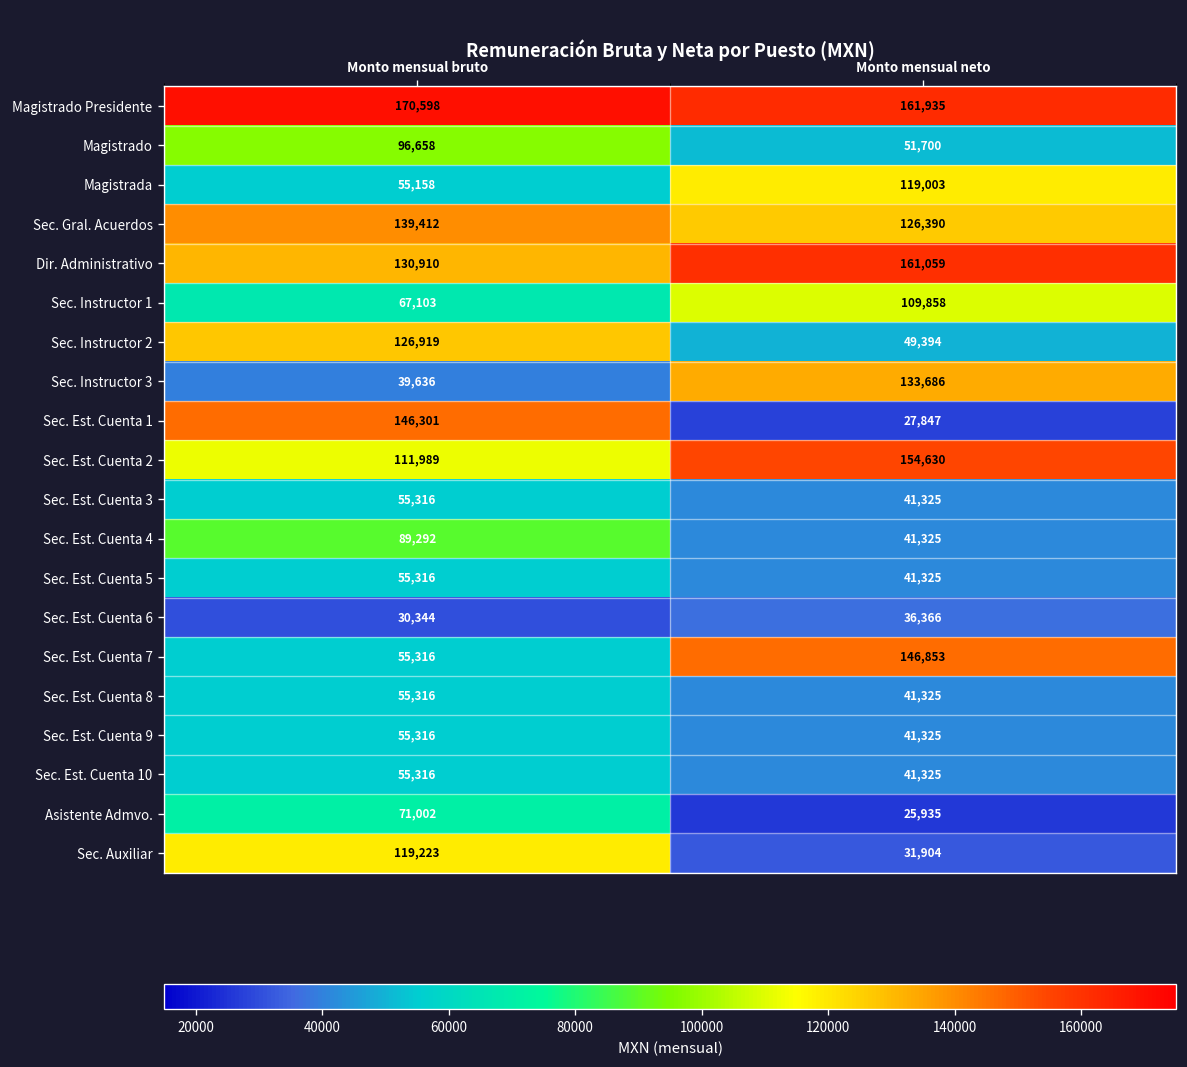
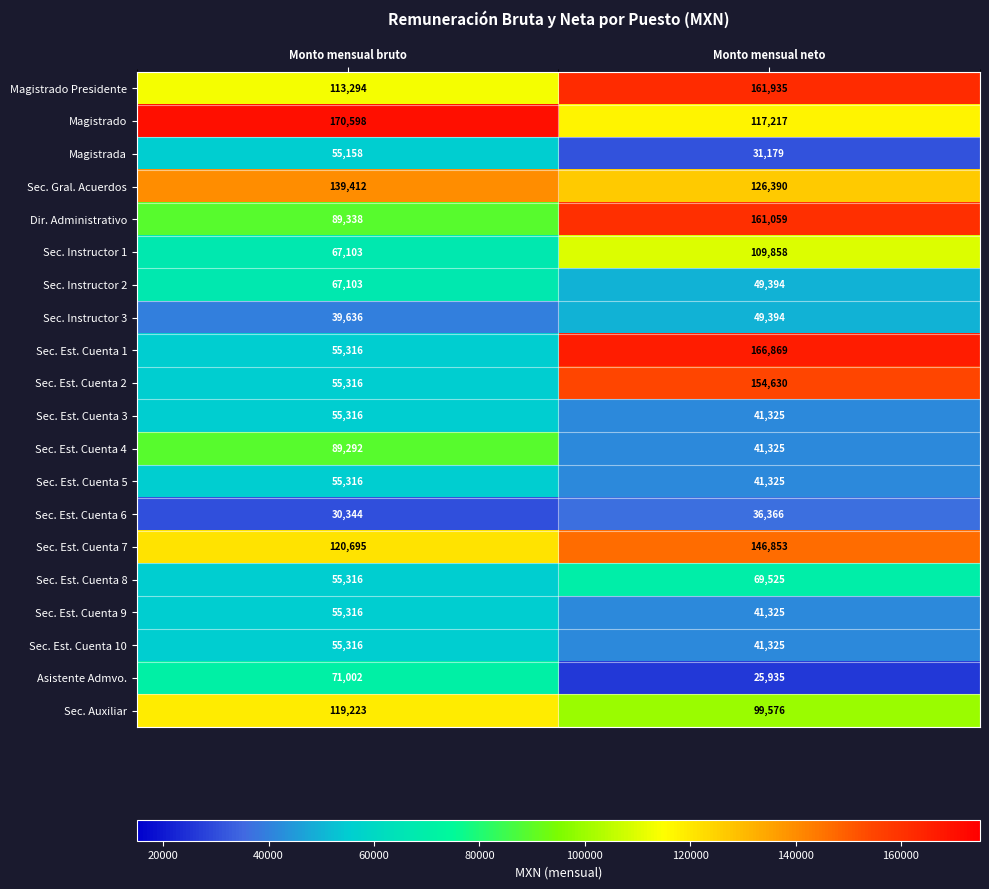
  {
    "Magistrado Presidente": {
-     "Monto mensual bruto": "170,598",
+     "Monto mensual bruto": "113,294",
      "Monto mensual neto": "161,935"
    },
    "Magistrado": {
-     "Monto mensual bruto": "96,658",
-     "Monto mensual neto": "51,700"
+     "Monto mensual bruto": "170,598",
+     "Monto mensual neto": "117,217"
    },
    "Magistrada": {
      "Monto mensual bruto": "55,158",
-     "Monto mensual neto": "119,003"
+     "Monto mensual neto": "31,179"
    },
    "Sec. Gral. Acuerdos": {
      "Monto mensual bruto": "139,412",
      "Monto mensual neto": "126,390"
    },
    "Dir. Administrativo": {
-     "Monto mensual bruto": "130,910",
+     "Monto mensual bruto": "89,338",
      "Monto mensual neto": "161,059"
    },
    "Sec. Instructor 1": {
      "Monto mensual bruto": "67,103",
      "Monto mensual neto": "109,858"
    },
    "Sec. Instructor 2": {
-     "Monto mensual bruto": "126,919",
+     "Monto mensual bruto": "67,103",
      "Monto mensual neto": "49,394"
    },
    "Sec. Instructor 3": {
      "Monto mensual bruto": "39,636",
-     "Monto mensual neto": "133,686"
+     "Monto mensual neto": "49,394"
    },
    "Sec. Est. Cuenta 1": {
-     "Monto mensual bruto": "146,301",
-     "Monto mensual neto": "27,847"
+     "Monto mensual bruto": "55,316",
+     "Monto mensual neto": "166,869"
    },
    "Sec. Est. Cuenta 2": {
-     "Monto mensual bruto": "111,989",
+     "Monto mensual bruto": "55,316",
      "Monto mensual neto": "154,630"
    },
    "Sec. Est. Cuenta 3": {
      "Monto mensual bruto": "55,316",
      "Monto mensual neto": "41,325"
    },
    "Sec. Est. Cuenta 4": {
      "Monto mensual bruto": "89,292",
      "Monto mensual neto": "41,325"
    },
    "Sec. Est. Cuenta 5": {
      "Monto mensual bruto": "55,316",
      "Monto mensual neto": "41,325"
    },
    "Sec. Est. Cuenta 6": {
      "Monto mensual bruto": "30,344",
      "Monto mensual neto": "36,366"
    },
    "Sec. Est. Cuenta 7": {
-     "Monto mensual bruto": "55,316",
+     "Monto mensual bruto": "120,695",
      "Monto mensual neto": "146,853"
    },
    "Sec. Est. Cuenta 8": {
      "Monto mensual bruto": "55,316",
-     "Monto mensual neto": "41,325"
+     "Monto mensual neto": "69,525"
    },
    "Sec. Est. Cuenta 9": {
      "Monto mensual bruto": "55,316",
      "Monto mensual neto": "41,325"
    },
    "Sec. Est. Cuenta 10": {
      "Monto mensual bruto": "55,316",
      "Monto mensual neto": "41,325"
    },
    "Asistente Admvo.": {
      "Monto mensual bruto": "71,002",
      "Monto mensual neto": "25,935"
    },
    "Sec. Auxiliar": {
      "Monto mensual bruto": "119,223",
-     "Monto mensual neto": "31,904"
+     "Monto mensual neto": "99,576"
    }
  }
